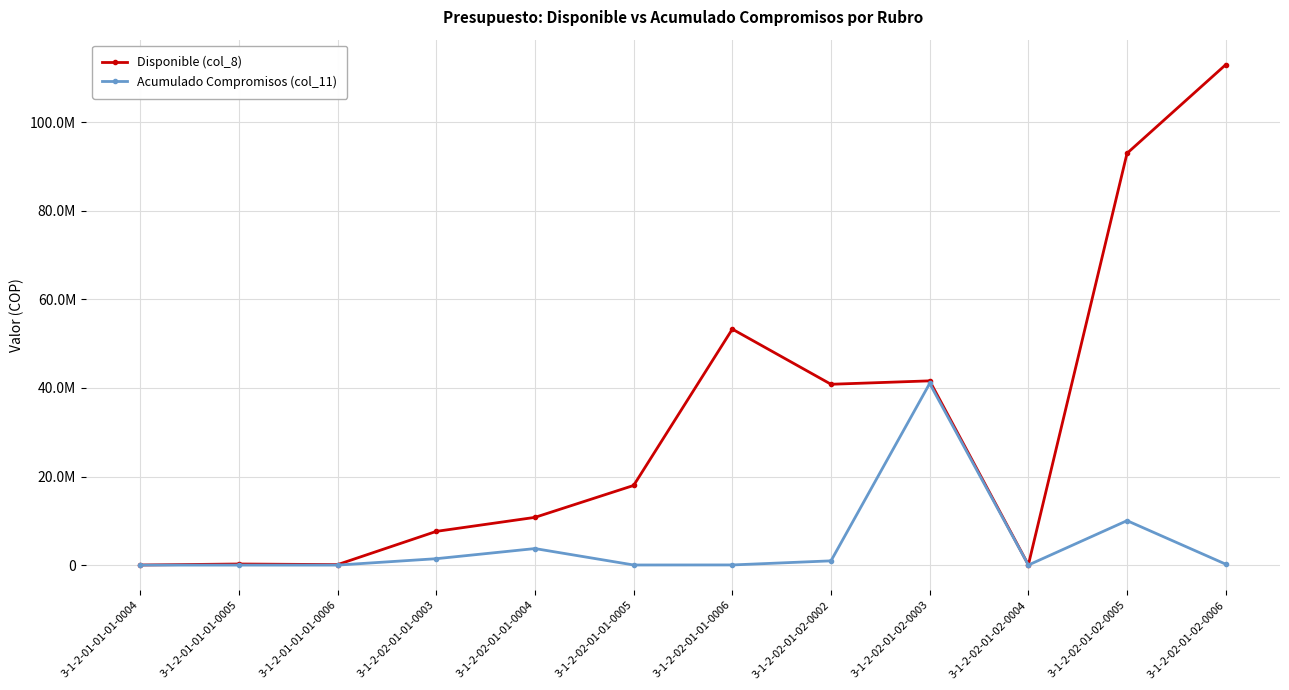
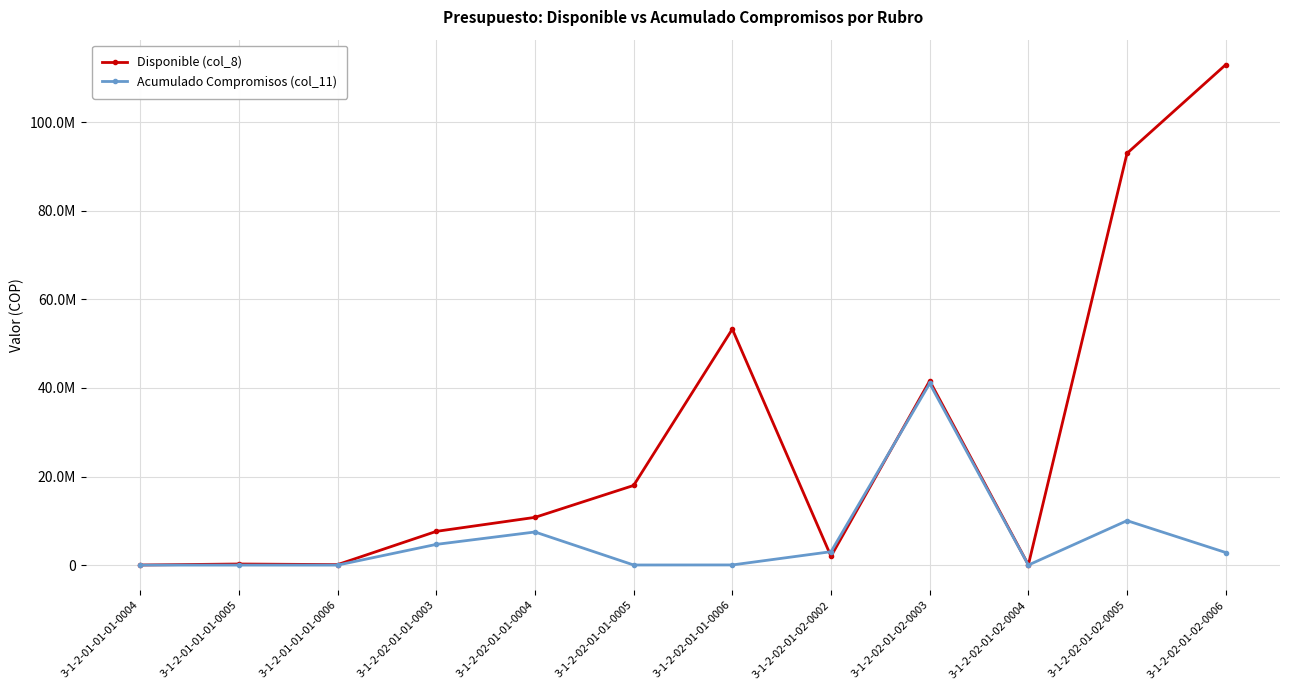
  {
    "Disponible (col_8)": {
      "3-1-2-02-01-01-0003": 8000000,
      "3-1-2-02-01-01-0004": 11000000,
      "3-1-2-02-01-01-0005": 18000000,
      "3-1-2-02-01-01-0006": 53000000,
-     "3-1-2-02-01-02-0002": 41000000,
+     "3-1-2-02-01-02-0002": 2000000,
      "3-1-2-02-01-02-0003": 42000000,
      "3-1-2-02-01-02-0005": 93000000,
      "3-1-2-02-01-02-0006": 113000000
    },
    "Acumulado Compromisos (col_11)": {
-     "3-1-2-02-01-01-0003": 1000000,
-     "3-1-2-02-01-01-0004": 4000000,
+     "3-1-2-02-01-01-0003": 5000000,
+     "3-1-2-02-01-01-0004": 7000000,
      "3-1-2-02-01-01-0005": 0,
      "3-1-2-02-01-01-0006": 0,
-     "3-1-2-02-01-02-0002": 1000000,
+     "3-1-2-02-01-02-0002": 3000000,
      "3-1-2-02-01-02-0003": 41000000,
      "3-1-2-02-01-02-0005": 10000000,
-     "3-1-2-02-01-02-0006": 0
+     "3-1-2-02-01-02-0006": 3000000
    }
  }
